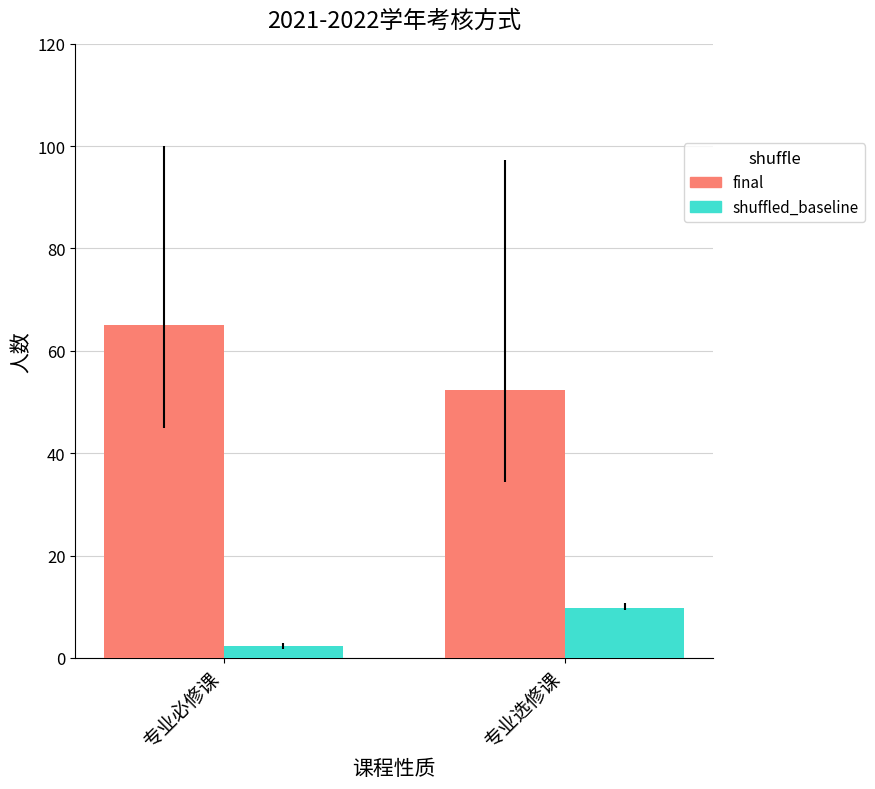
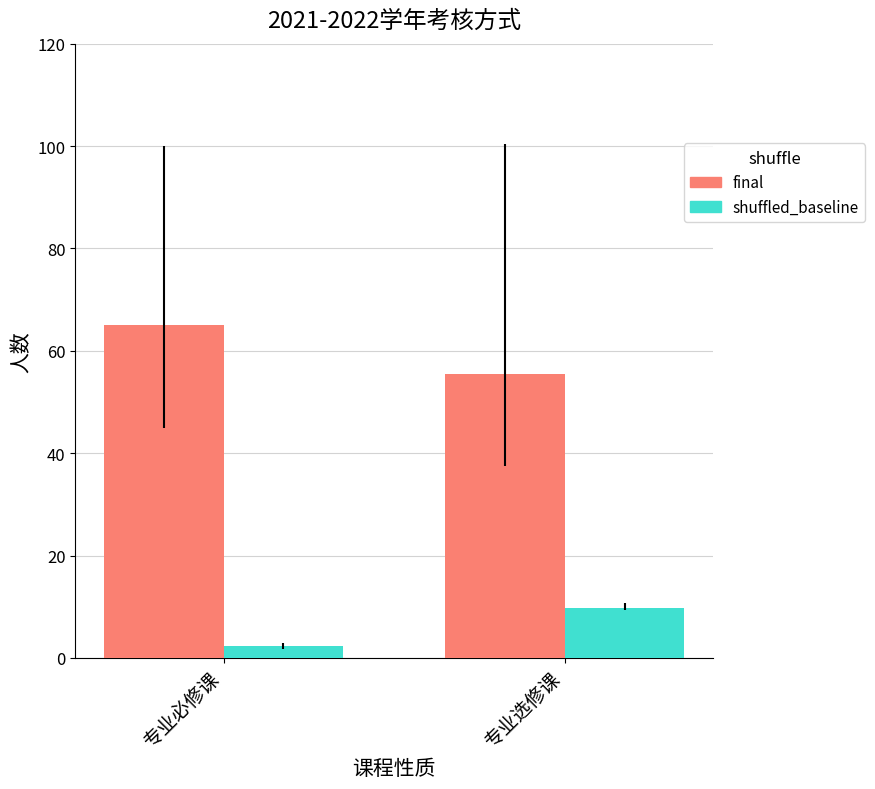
  {
    "final": {
      "专业必修课": 65,
-     "专业选修课": 52
+     "专业选修课": 55
    },
    "shuffled_baseline": {
      "专业必修课": 2,
      "专业选修课": 10
    }
  }
